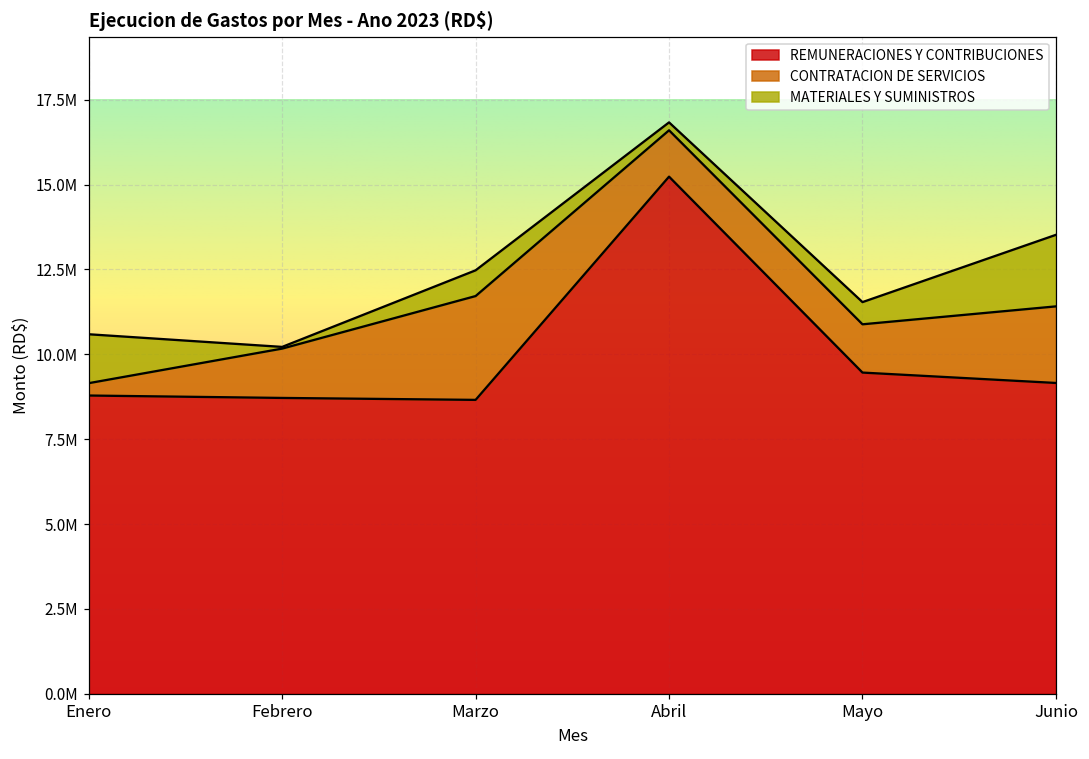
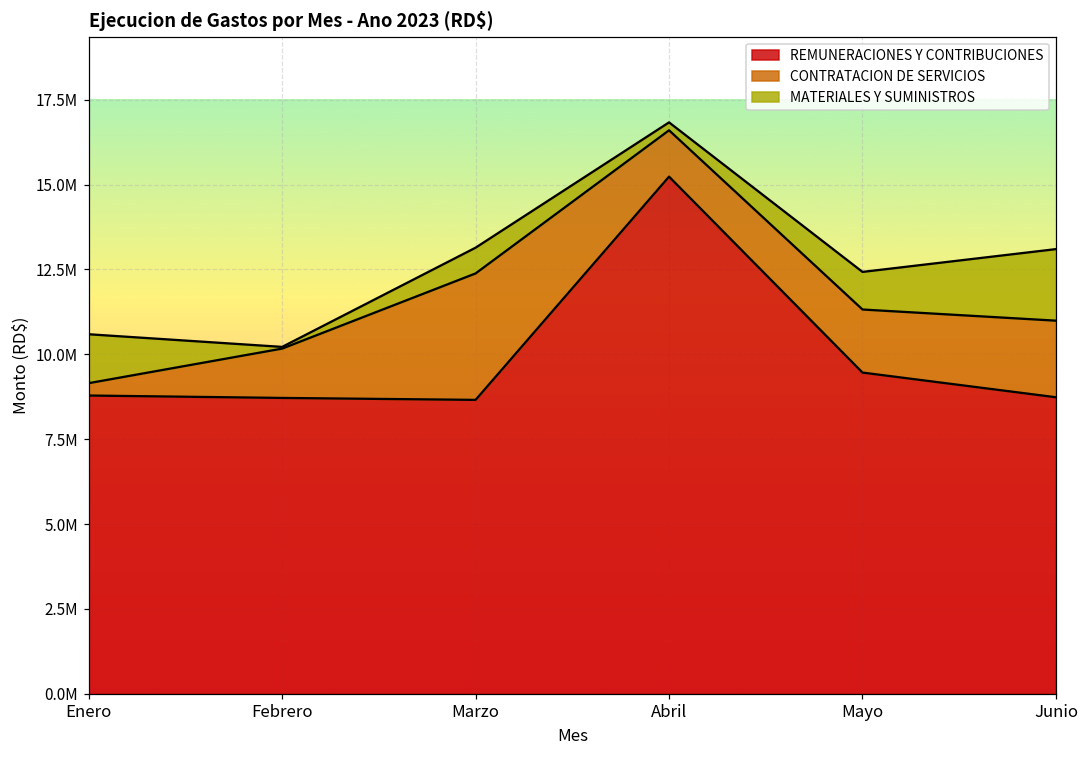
  {
    "REMUNERACIONES Y CONTRIBUCIONES": {
      "Enero": 8800000,
      "Febrero": 8700000,
      "Marzo": 8700000,
      "Abril": 15200000,
      "Mayo": 9500000,
-     "Junio": 9200000
+     "Junio": 8700000
    },
    "CONTRATACION DE SERVICIOS": {
      "Enero": 400000,
-     "Marzo": 3100000,
+     "Marzo": 3700000,
      "Abril": 1400000,
-     "Mayo": 1400000,
+     "Mayo": 1900000,
      "Junio": 2300000
    },
    "MATERIALES Y SUMINISTROS": {
      "Enero": 1400000,
      "Marzo": 800000,
      "Abril": 200000,
-     "Mayo": 700000,
+     "Mayo": 1100000,
      "Junio": 2100000
    }
  }
